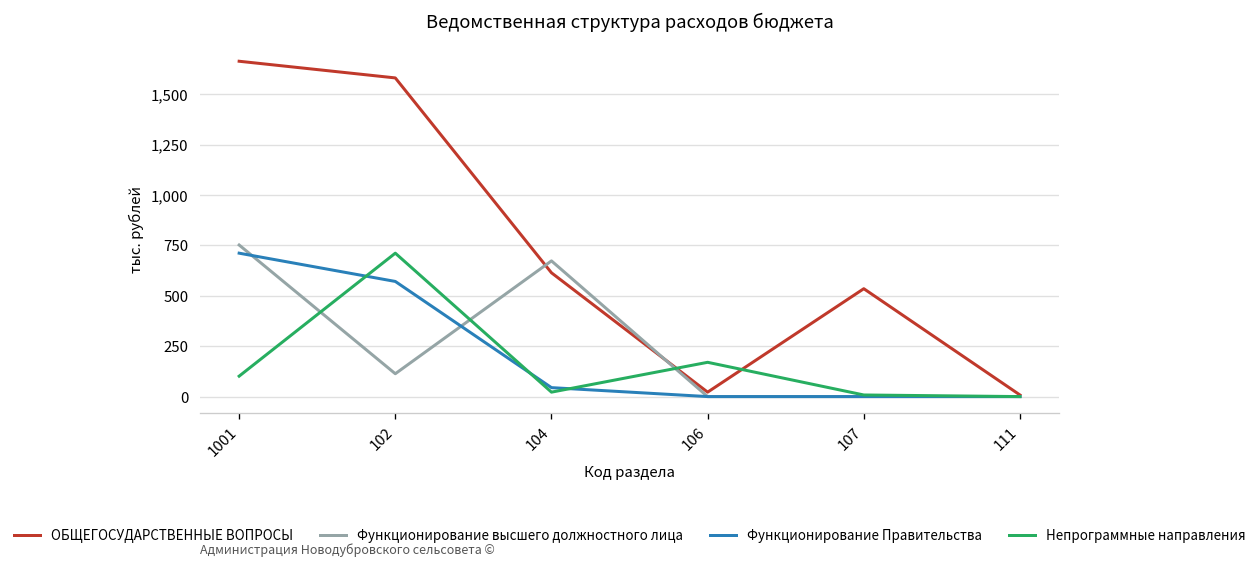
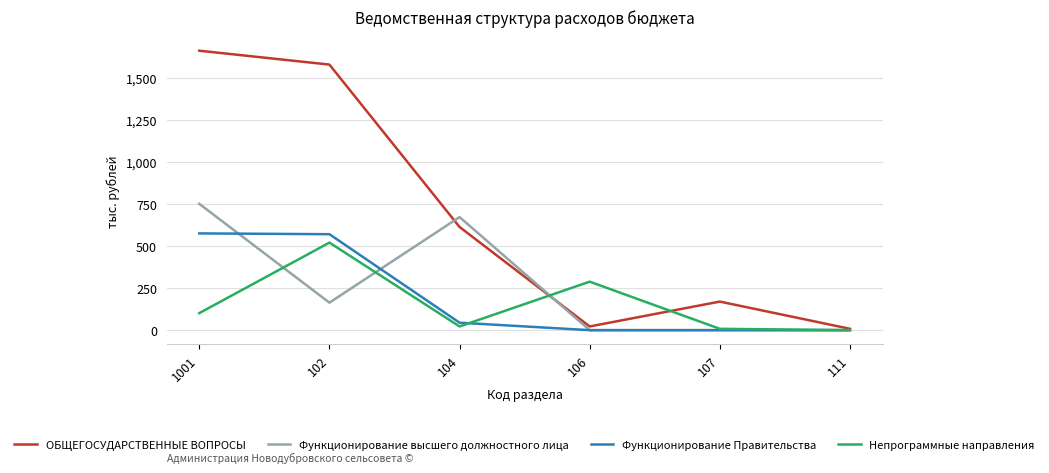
  {
    "ОБЩЕГОСУДАРСТВЕННЫЕ ВОПРОСЫ": {
      "1001": "1,660",
      "102": "1,580",
      "104": "610",
      "106": "20",
-     "107": "540"
+     "107": "170"
    },
    "Функционирование высшего должностного лица": {
      "1001": "750",
-     "102": "110",
+     "102": "160",
      "104": "670"
    },
    "Функционирование Правительства": {
-     "1001": "710",
+     "1001": "580",
      "102": "570",
      "104": "40"
    },
    "Непрограммные направления": {
      "1001": "100",
-     "102": "710",
+     "102": "520",
      "104": "20",
-     "106": "170"
+     "106": "290"
    }
  }
